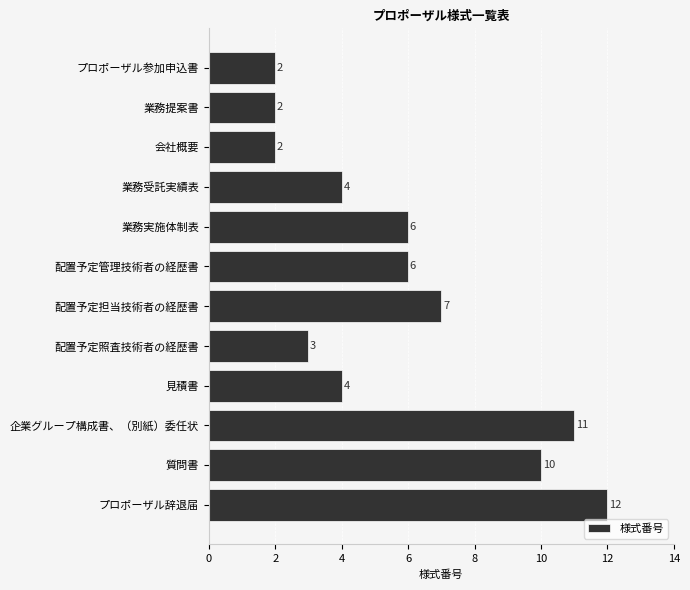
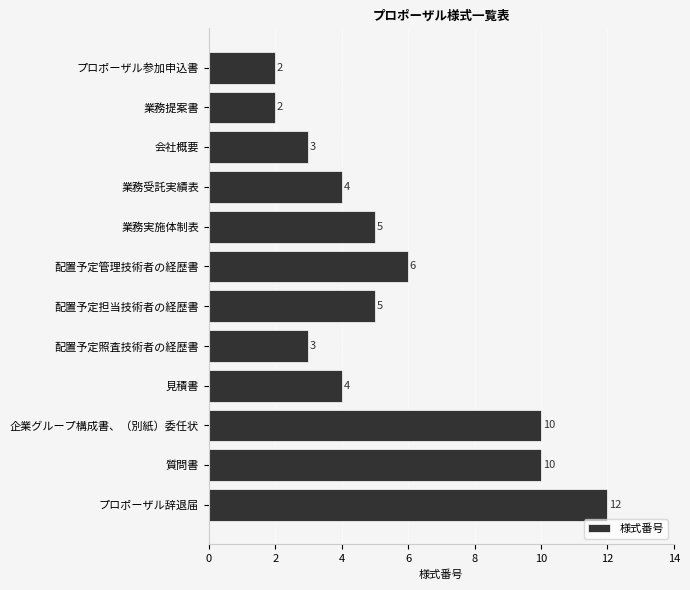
  {
    "プロポーザル参加申込書": 2,
    "業務提案書": 2,
-   "会社概要": 2,
+   "会社概要": 3,
    "業務受託実績表": 4,
-   "業務実施体制表": 6,
+   "業務実施体制表": 5,
    "配置予定管理技術者の経歴書": 6,
-   "配置予定担当技術者の経歴書": 7,
+   "配置予定担当技術者の経歴書": 5,
    "配置予定照査技術者の経歴書": 3,
    "見積書": 4,
-   "企業グループ構成書、（別紙）委任状": 11,
+   "企業グループ構成書、（別紙）委任状": 10,
    "質問書": 10,
    "プロポーザル辞退届": 12
  }
